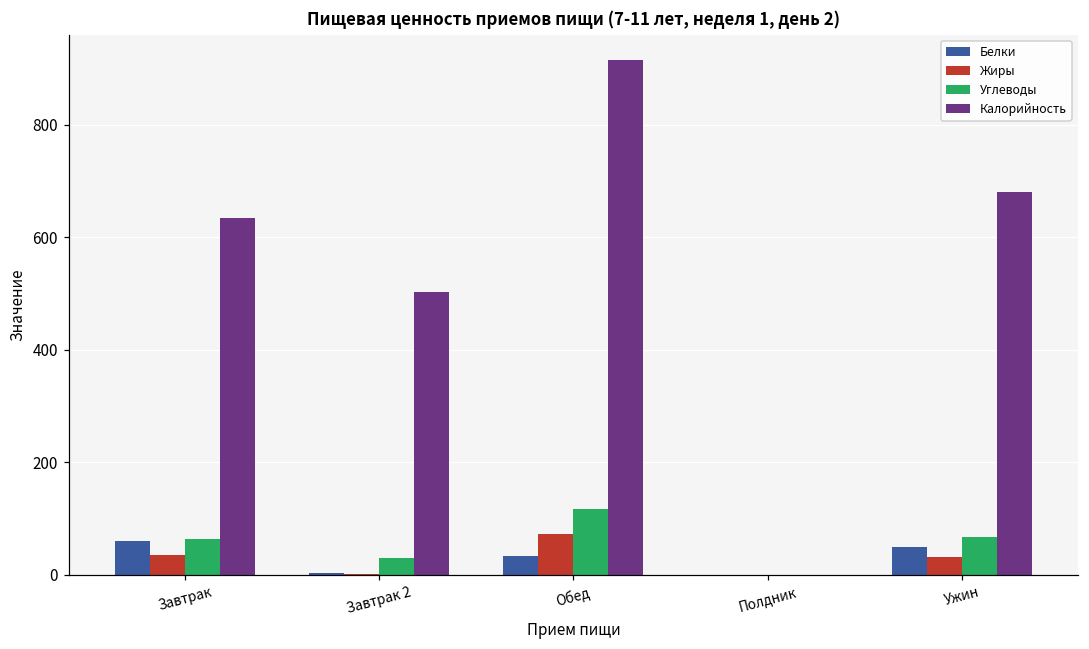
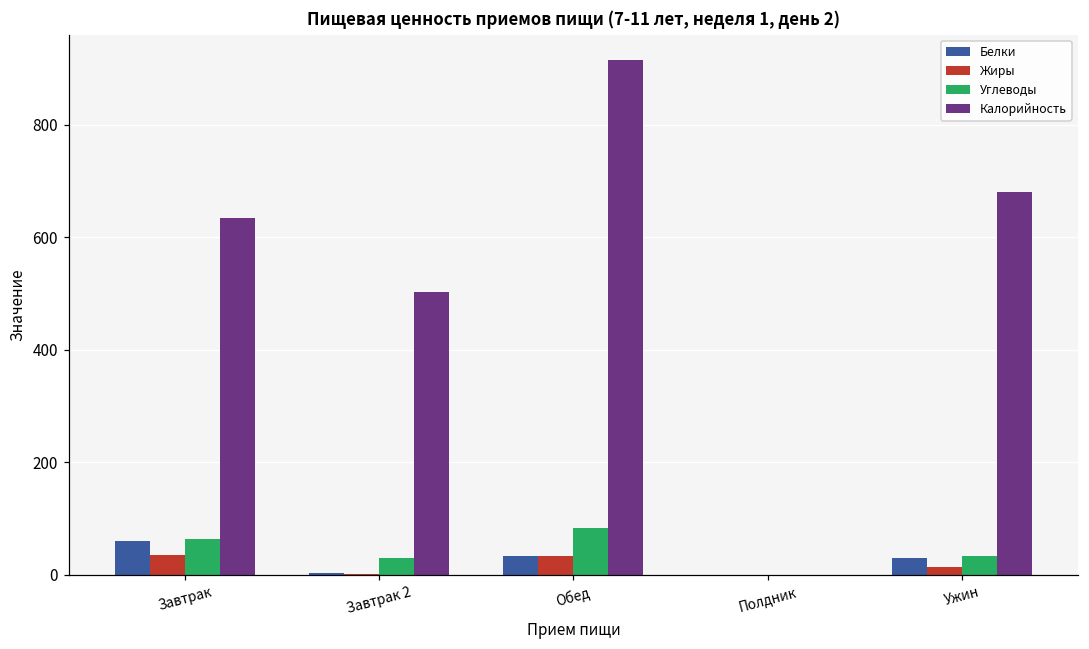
  {
    "Белки": {
      "Завтрак": 60,
      "Обед": 30,
      "Полдник": 0,
-     "Ужин": 50
+     "Ужин": 30
    },
    "Жиры": {
      "Завтрак": 40,
-     "Обед": 70,
+     "Обед": 30,
      "Полдник": 0,
-     "Ужин": 30
+     "Ужин": 10
    },
    "Углеводы": {
      "Завтрак": 60,
      "Завтрак 2": 30,
-     "Обед": 120,
+     "Обед": 80,
      "Полдник": 0,
-     "Ужин": 70
+     "Ужин": 30
    },
    "Калорийность": {
      "Завтрак": 630,
      "Завтрак 2": 500,
      "Обед": 910,
      "Полдник": 0,
      "Ужин": 680
    }
  }
